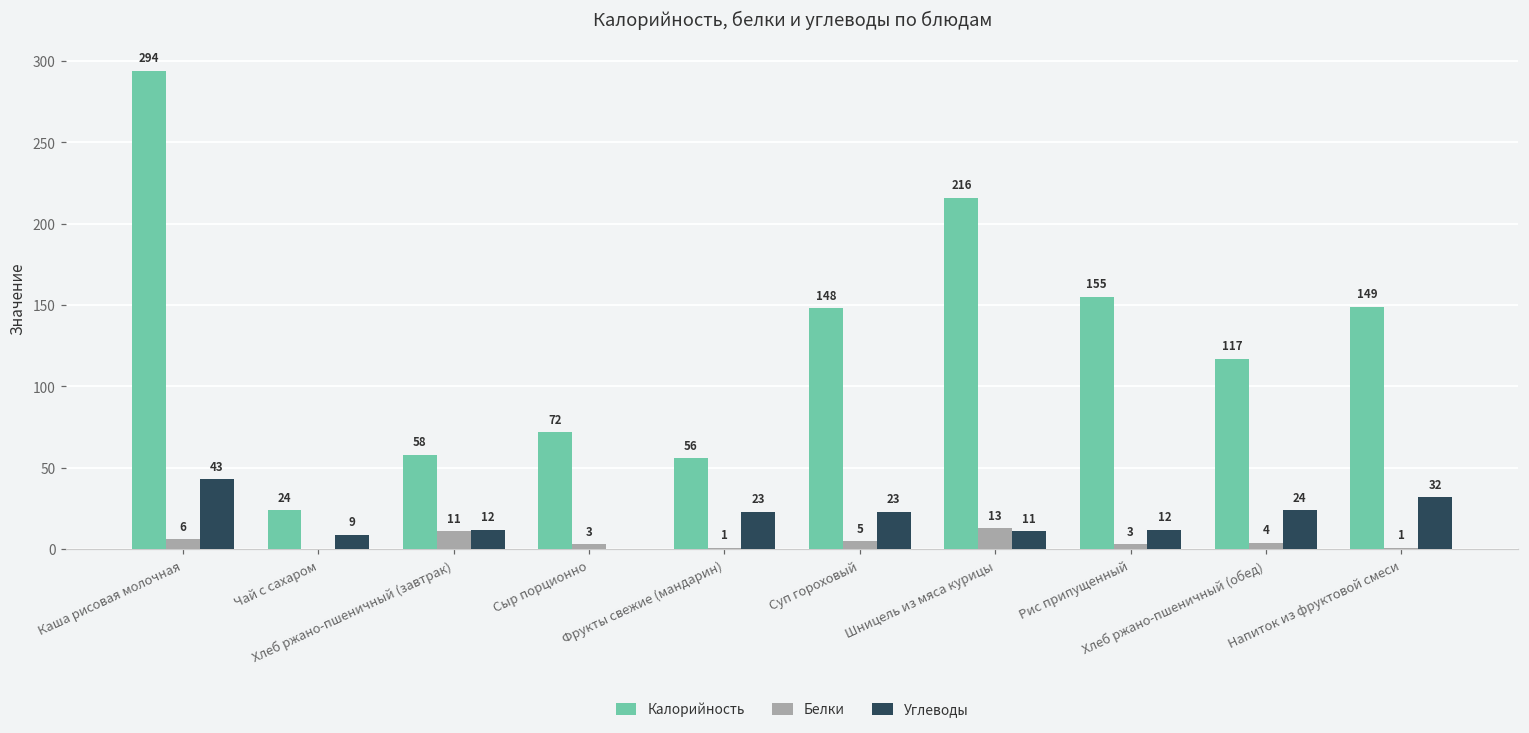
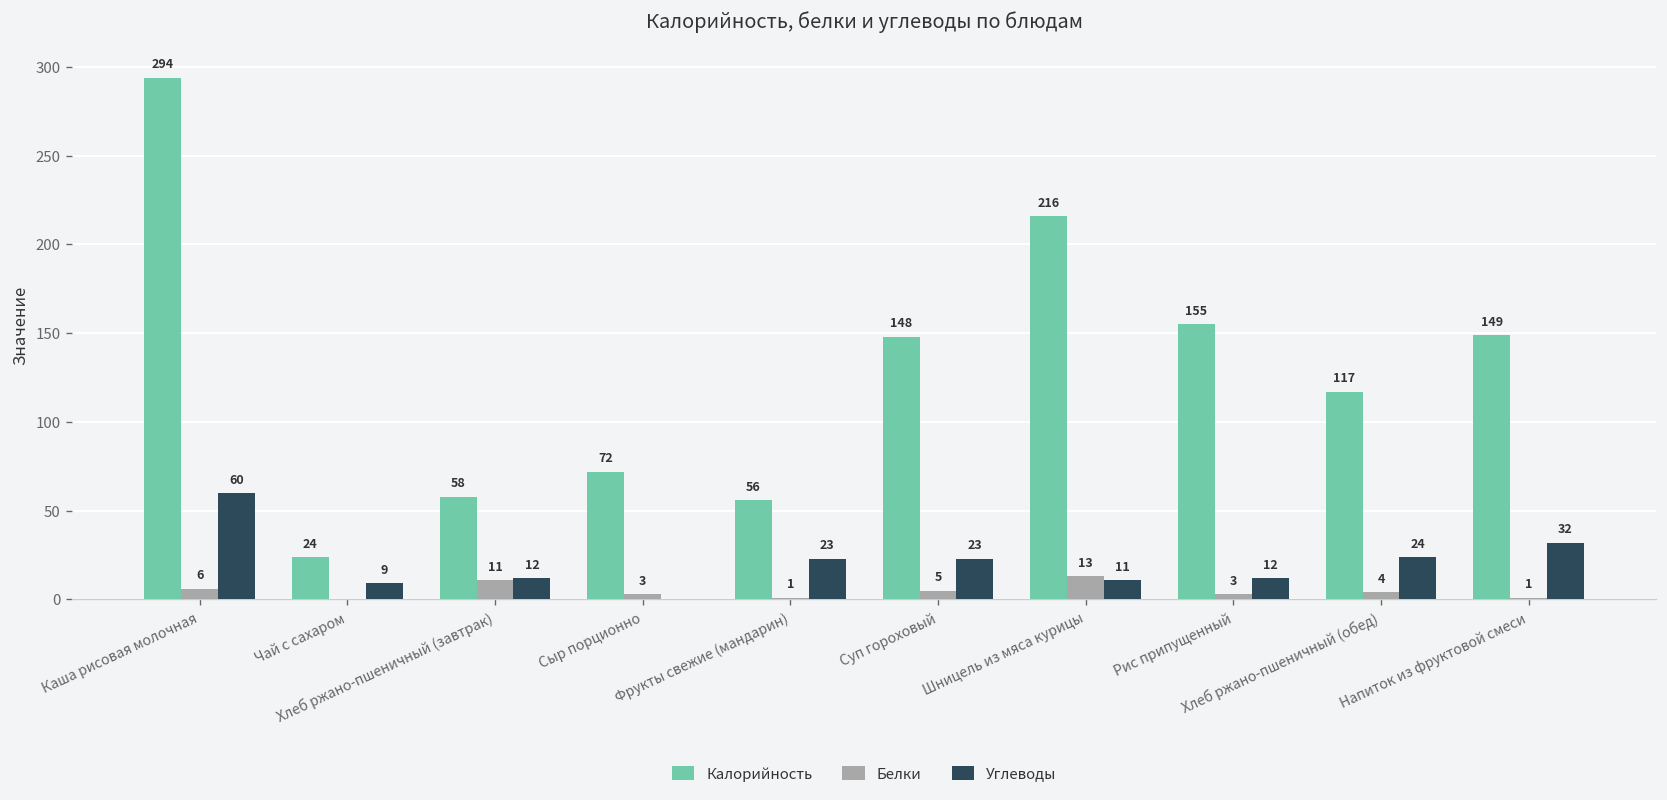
  {
    "Калорийность": {
      "Каша рисовая молочная": 294,
      "Чай с сахаром": 24,
      "Хлеб ржано-пшеничный (завтрак)": 58,
      "Сыр порционно": 72,
      "Фрукты свежие (мандарин)": 56,
      "Суп гороховый": 148,
      "Шницель из мяса курицы": 216,
      "Рис припущенный": 155,
      "Хлеб ржано-пшеничный (обед)": 117,
      "Напиток из фруктовой смеси": 149
    },
    "Белки": {
      "Каша рисовая молочная": 6,
      "Хлеб ржано-пшеничный (завтрак)": 11,
      "Сыр порционно": 3,
      "Фрукты свежие (мандарин)": 1,
      "Суп гороховый": 5,
      "Шницель из мяса курицы": 13,
      "Рис припущенный": 3,
      "Хлеб ржано-пшеничный (обед)": 4,
      "Напиток из фруктовой смеси": 1
    },
    "Углеводы": {
-     "Каша рисовая молочная": 43,
+     "Каша рисовая молочная": 60,
      "Чай с сахаром": 9,
      "Хлеб ржано-пшеничный (завтрак)": 12,
      "Фрукты свежие (мандарин)": 23,
      "Суп гороховый": 23,
      "Шницель из мяса курицы": 11,
      "Рис припущенный": 12,
      "Хлеб ржано-пшеничный (обед)": 24,
      "Напиток из фруктовой смеси": 32
    }
  }
